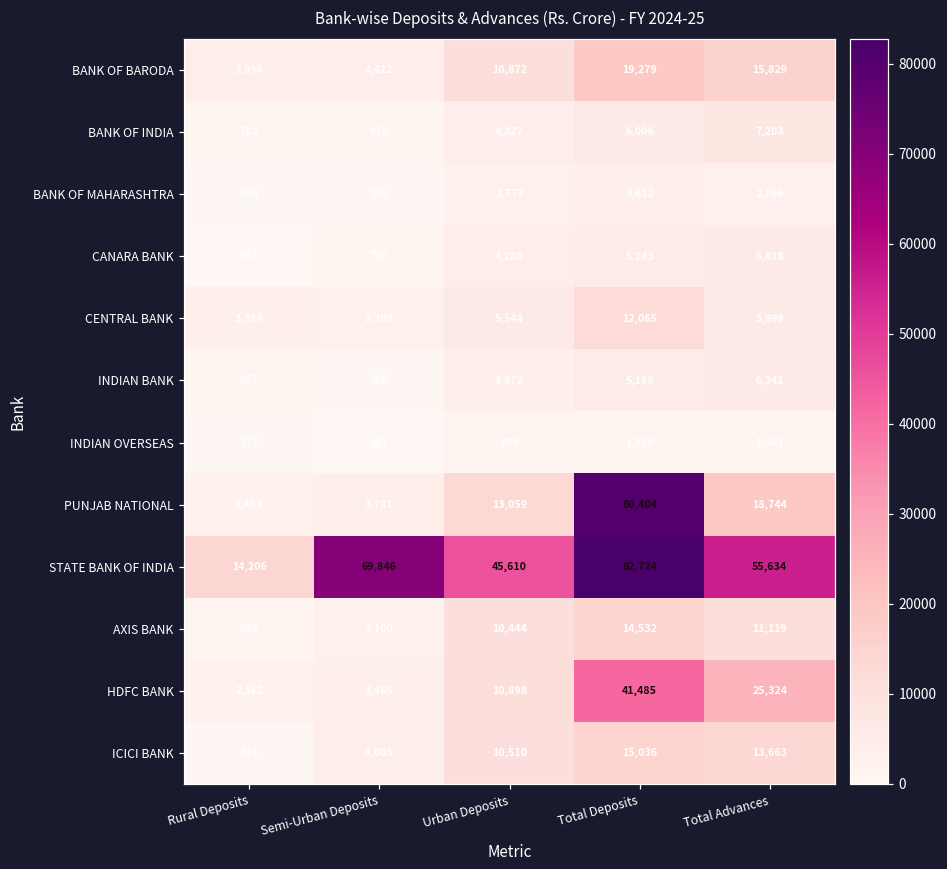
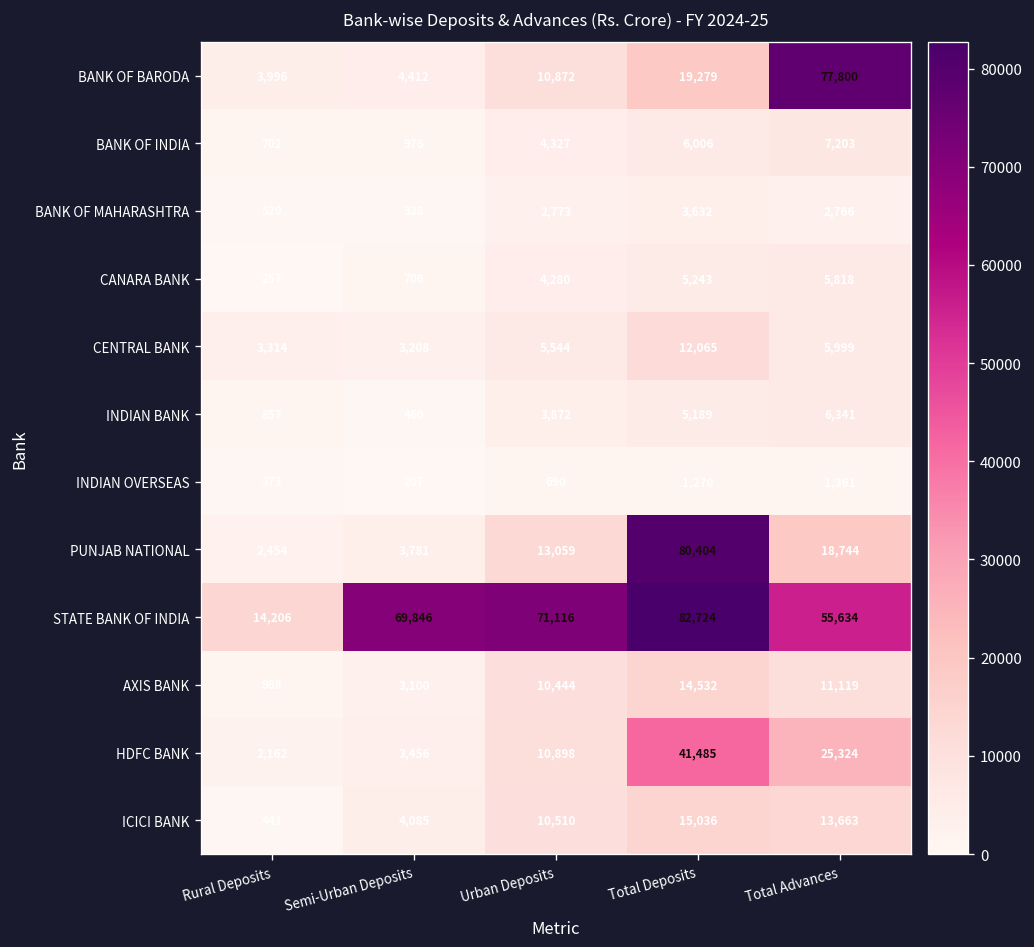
  {
    "BANK OF BARODA": {
      "Total Deposits": "19,279",
-     "Total Advances": "15,829"
+     "Total Advances": "77,800"
    },
    "PUNJAB NATIONAL": {
      "Total Deposits": "80,404",
      "Total Advances": "18,744"
    },
    "STATE BANK OF INDIA": {
      "Semi-Urban Deposits": "69,846",
-     "Urban Deposits": "45,610",
+     "Urban Deposits": "71,116",
      "Total Deposits": "82,724",
      "Total Advances": "55,634"
    },
    "HDFC BANK": {
      "Total Deposits": "41,485",
      "Total Advances": "25,324"
    }
  }
